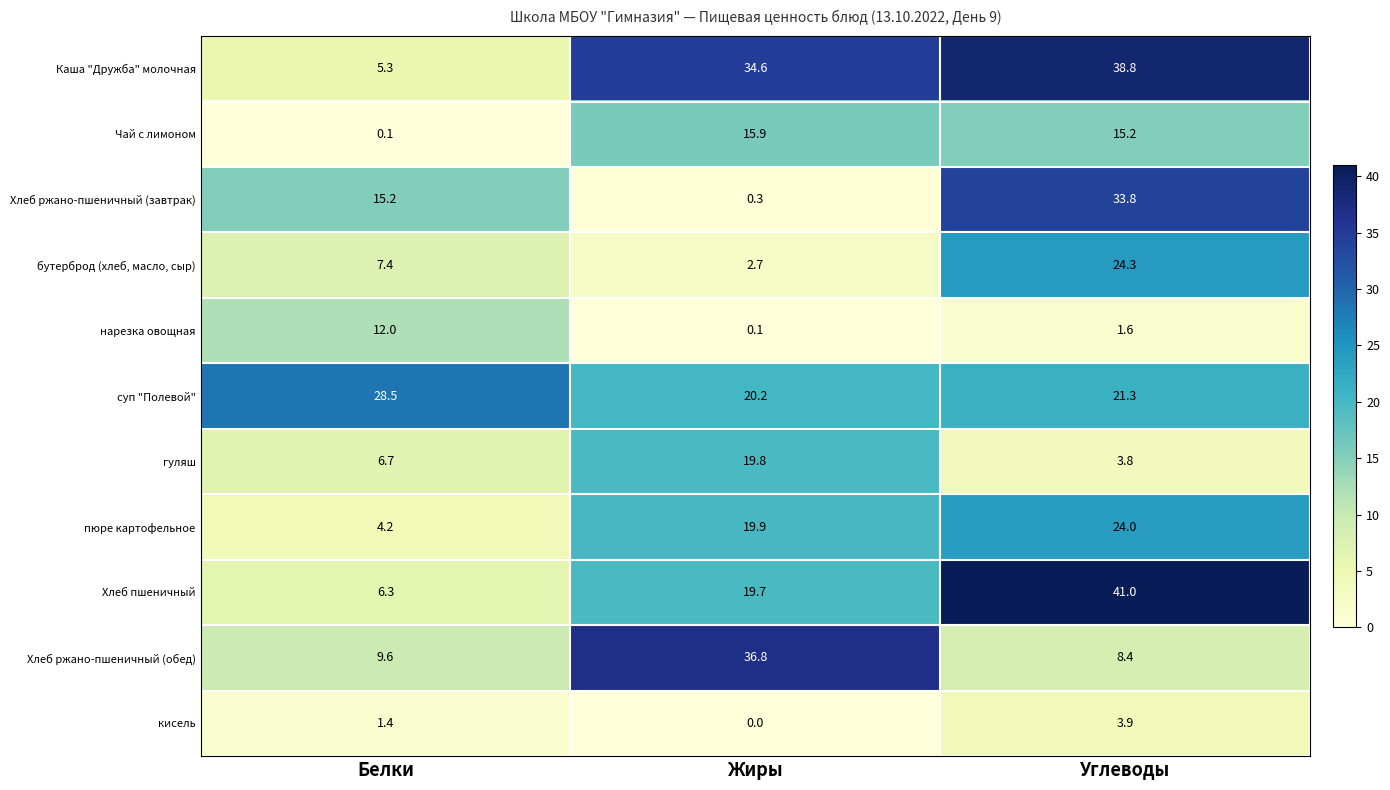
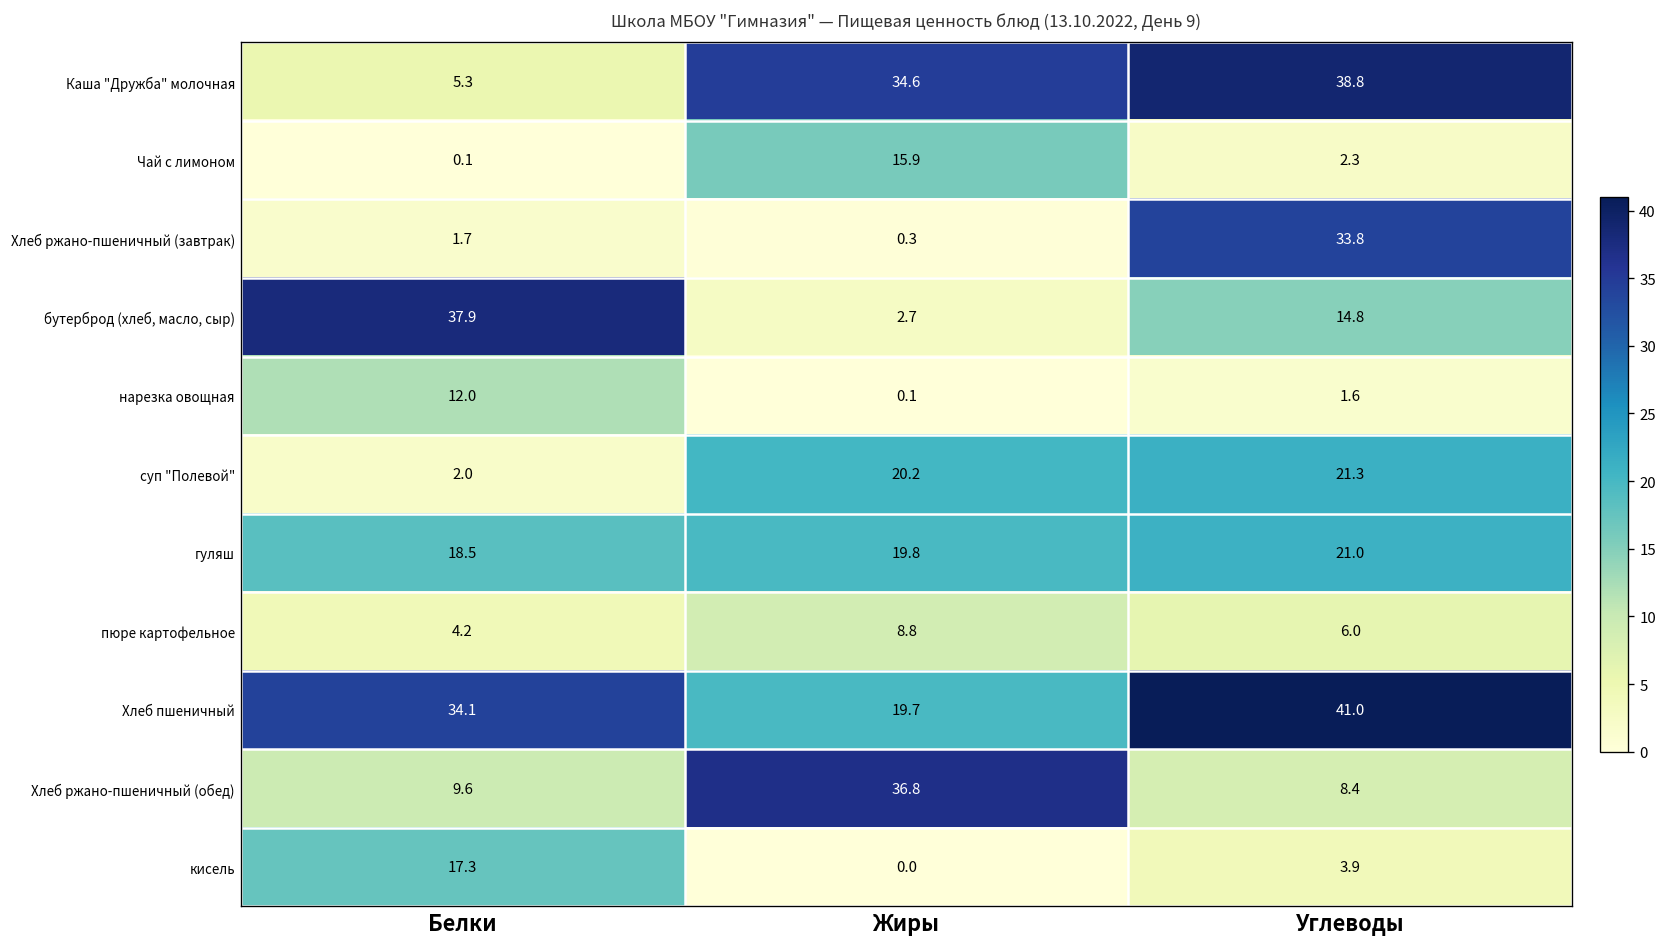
  {
    "Каша \"Дружба\" молочная": {
      "Белки": 5.3,
      "Жиры": 34.6,
      "Углеводы": 38.8
    },
    "Чай с лимоном": {
      "Белки": 0.1,
      "Жиры": 15.9,
-     "Углеводы": 15.2
+     "Углеводы": 2.3
    },
    "Хлеб ржано-пшеничный (завтрак)": {
-     "Белки": 15.2,
+     "Белки": 1.7,
      "Жиры": 0.3,
      "Углеводы": 33.8
    },
    "бутерброд (хлеб, масло, сыр)": {
-     "Белки": 7.4,
+     "Белки": 37.9,
      "Жиры": 2.7,
-     "Углеводы": 24.3
+     "Углеводы": 14.8
    },
    "нарезка овощная": {
      "Белки": 12.0,
      "Жиры": 0.1,
      "Углеводы": 1.6
    },
    "суп \"Полевой\"": {
-     "Белки": 28.5,
+     "Белки": 2.0,
      "Жиры": 20.2,
      "Углеводы": 21.3
    },
    "гуляш": {
-     "Белки": 6.7,
+     "Белки": 18.5,
      "Жиры": 19.8,
-     "Углеводы": 3.8
+     "Углеводы": 21.0
    },
    "пюре картофельное": {
      "Белки": 4.2,
-     "Жиры": 19.9,
-     "Углеводы": 24.0
+     "Жиры": 8.8,
+     "Углеводы": 6.0
    },
    "Хлеб пшеничный": {
-     "Белки": 6.3,
+     "Белки": 34.1,
      "Жиры": 19.7,
      "Углеводы": 41.0
    },
    "Хлеб ржано-пшеничный (обед)": {
      "Белки": 9.6,
      "Жиры": 36.8,
      "Углеводы": 8.4
    },
    "кисель": {
-     "Белки": 1.4,
+     "Белки": 17.3,
      "Жиры": 0.0,
      "Углеводы": 3.9
    }
  }
